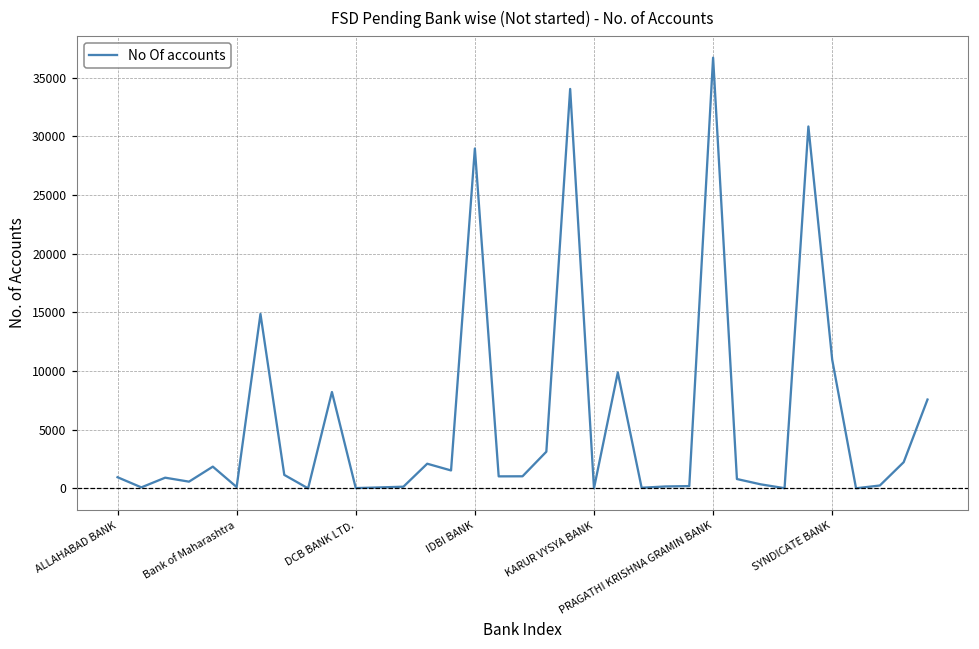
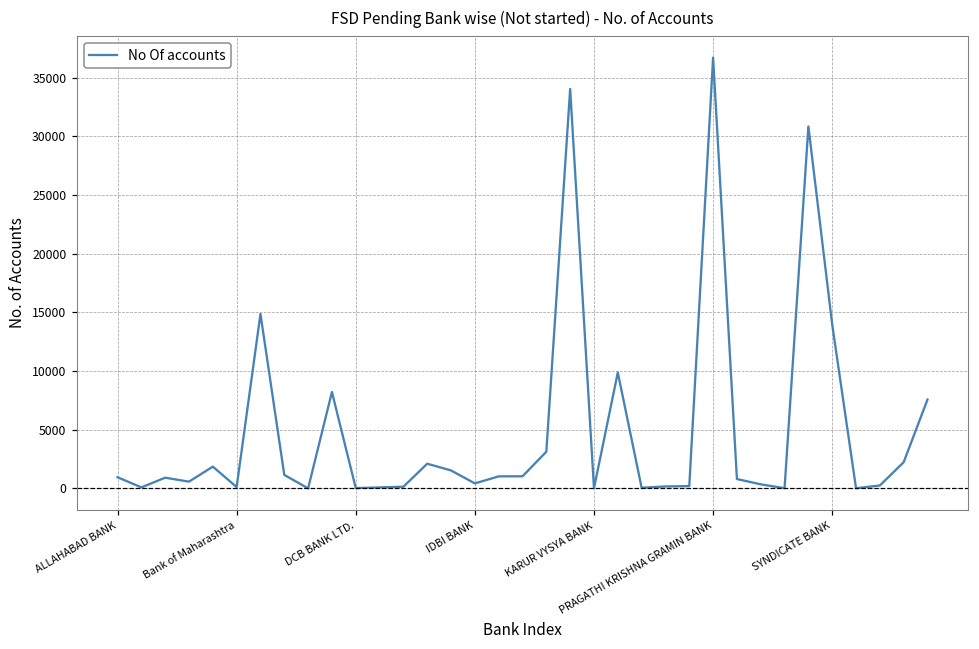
  {
    "ALLAHABAD BANK": 1000,
    "Bank of Maharashtra": 100,
    "DCB BANK LTD.": 0,
-   "IDBI BANK": 29000,
+   "IDBI BANK": 400,
    "KARUR VYSYA BANK": 0,
    "PRAGATHI KRISHNA GRAMIN BANK": 36700,
-   "SYNDICATE BANK": 11000
+   "SYNDICATE BANK": 14000
  }
